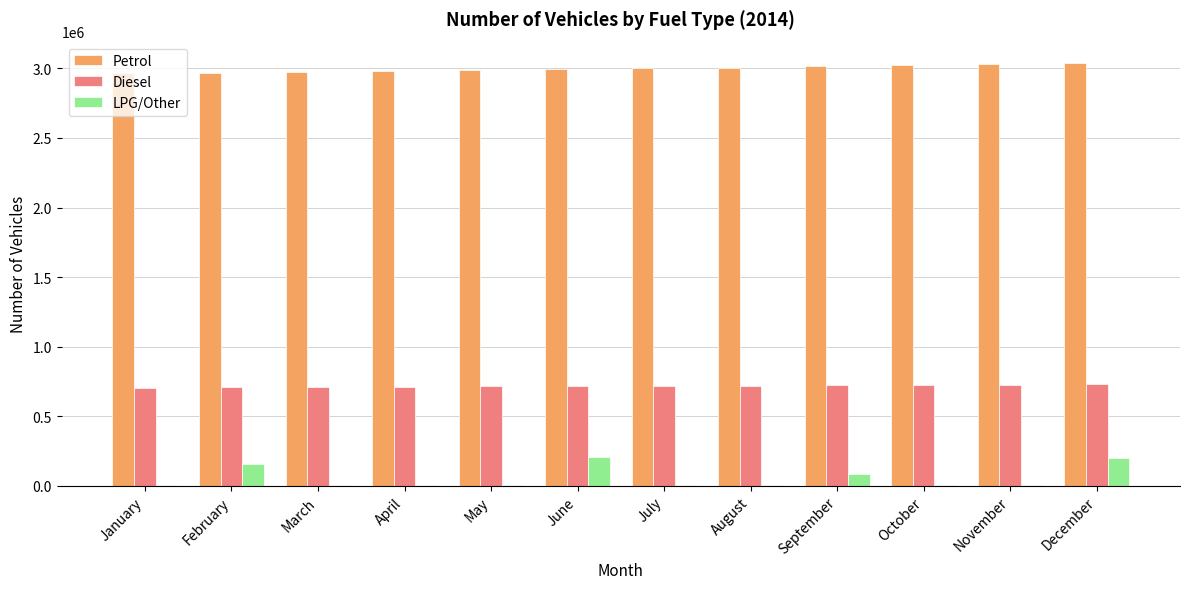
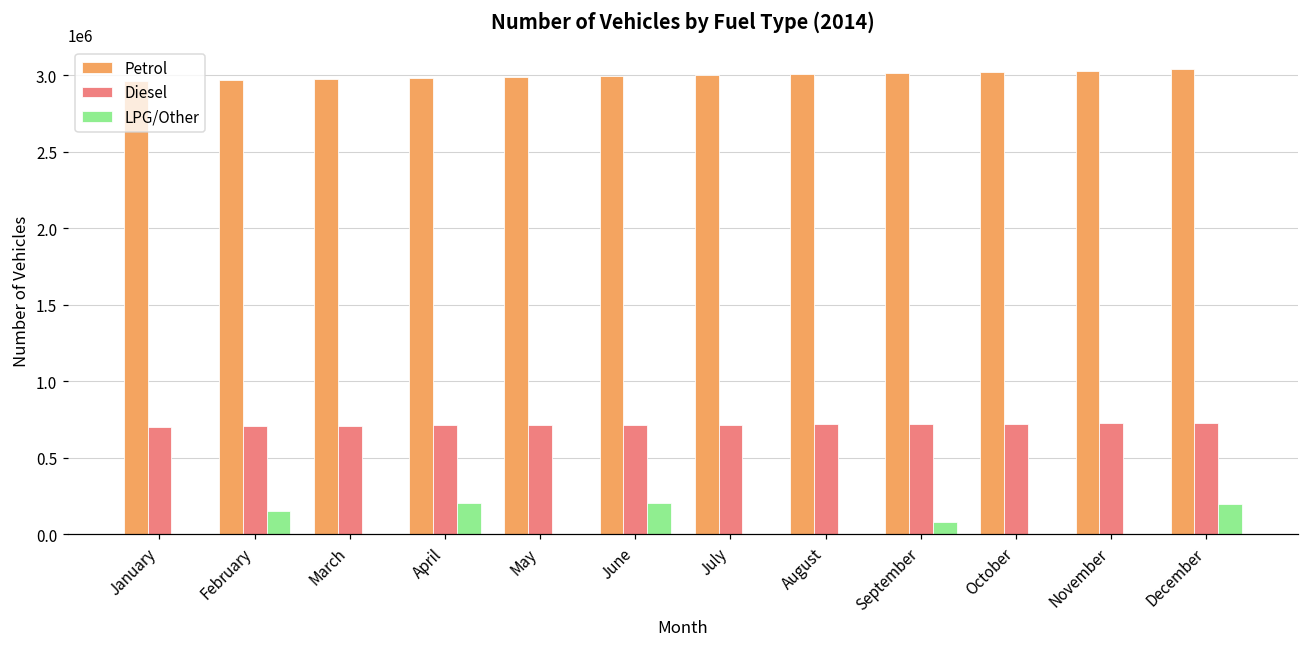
  {
    "LPG/Other": {
      "February": 150000,
-     "April": 0,
+     "April": 200000,
      "June": 200000,
      "September": 80000,
      "December": 200000
    }
  }
